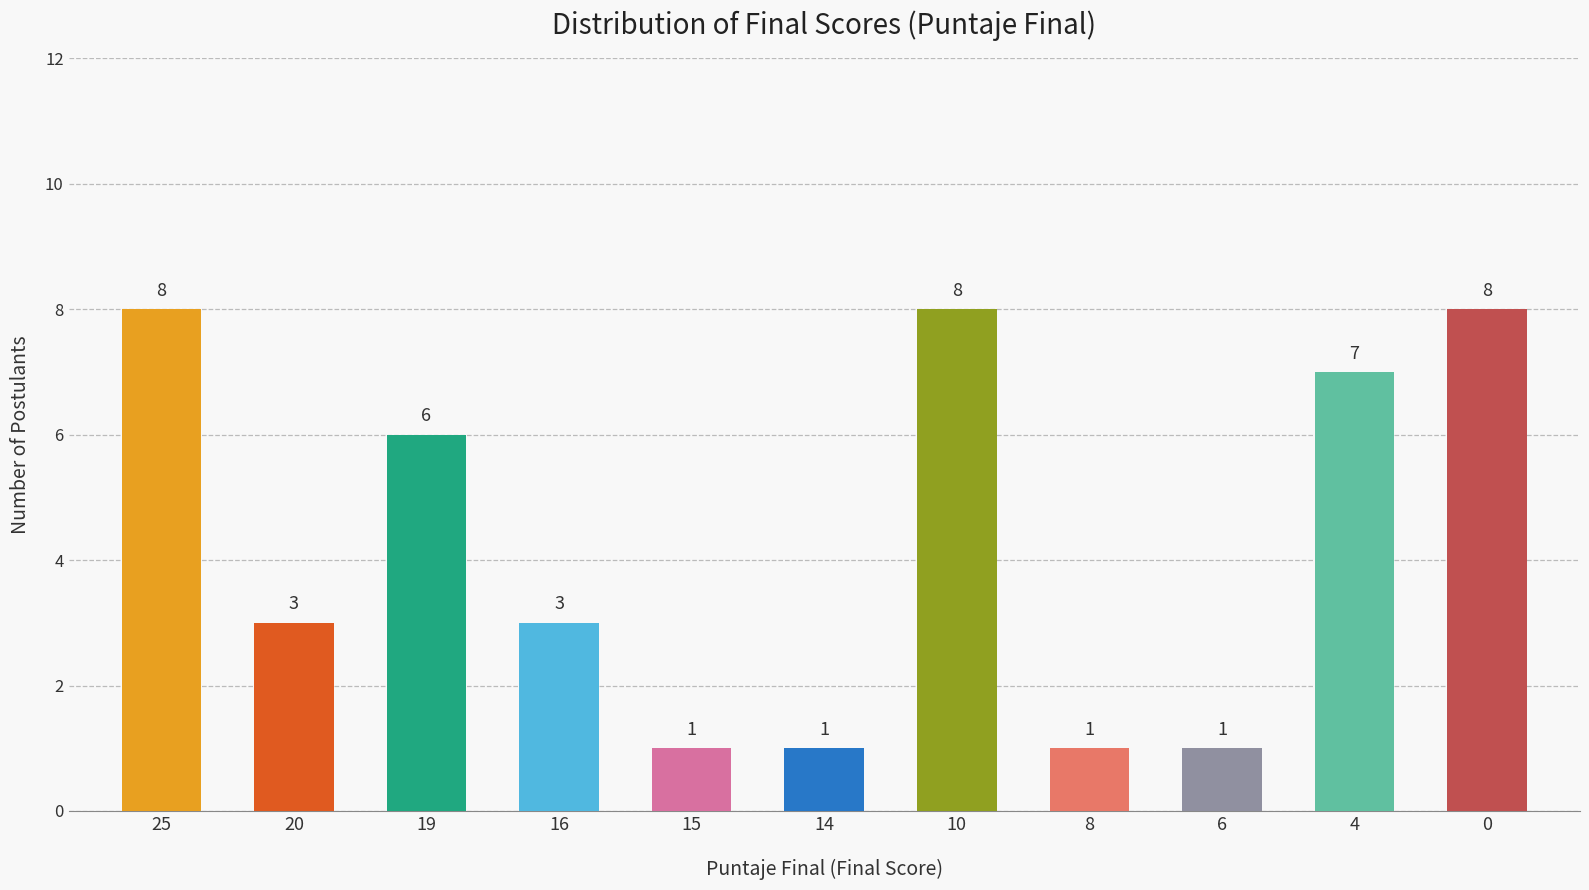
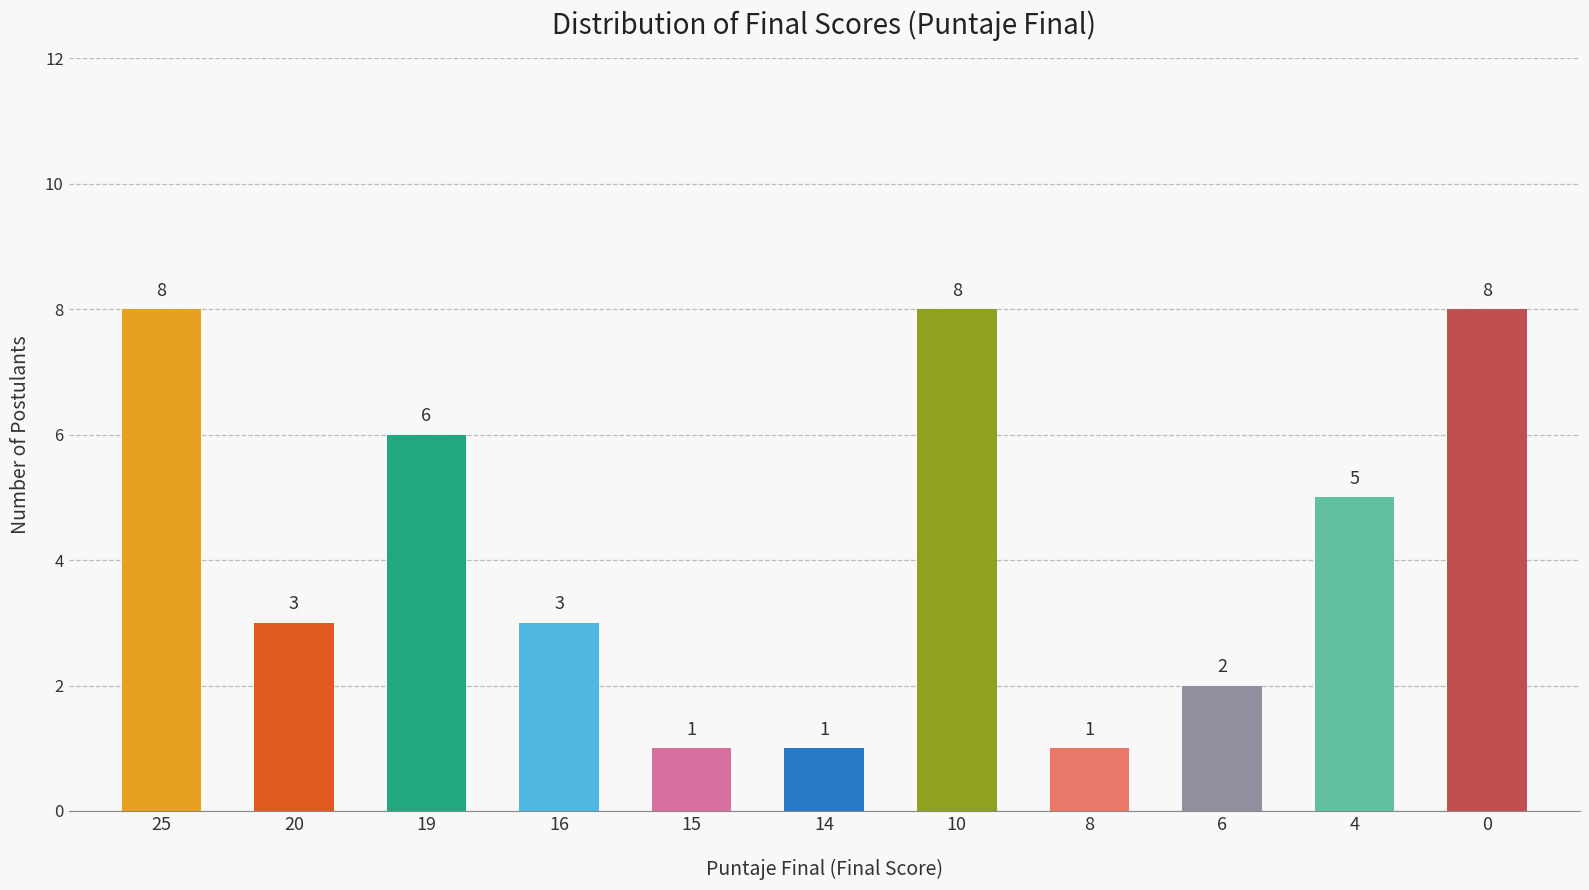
  {
    "25": 8,
    "20": 3,
    "19": 6,
    "16": 3,
    "15": 1,
    "14": 1,
    "10": 8,
    "8": 1,
-   "6": 1,
-   "4": 7,
+   "6": 2,
+   "4": 5,
    "0": 8
  }
